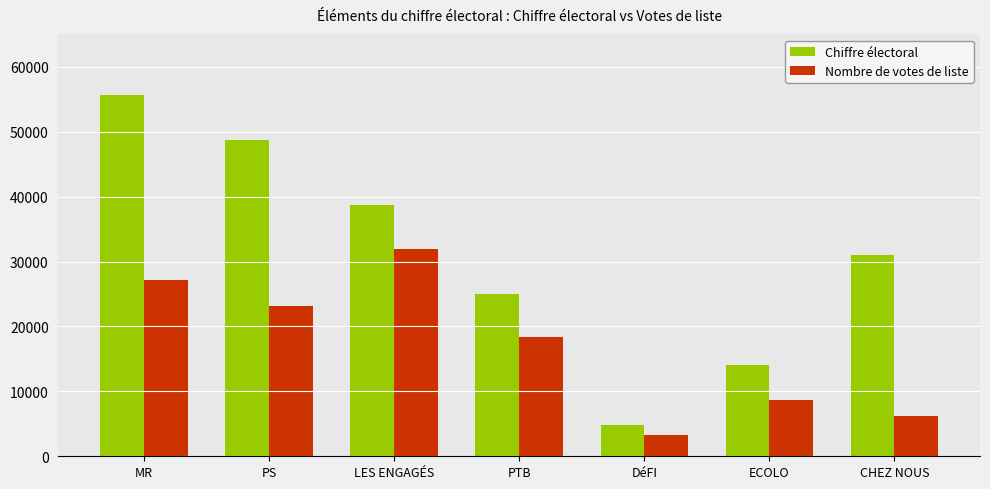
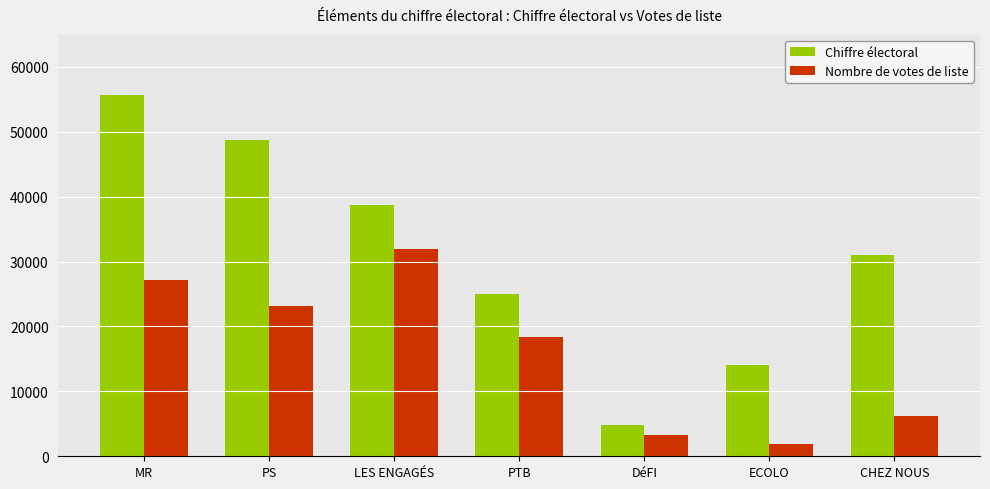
  {
    "Chiffre électoral": {
      "MR": 56000,
      "PS": 49000,
      "LES ENGAGÉS": 39000,
      "PTB": 25000,
      "DéFI": 5000,
      "ECOLO": 14000,
      "CHEZ NOUS": 31000
    },
    "Nombre de votes de liste": {
      "MR": 27000,
      "PS": 23000,
      "LES ENGAGÉS": 32000,
      "PTB": 18000,
      "DéFI": 3000,
-     "ECOLO": 9000,
+     "ECOLO": 2000,
      "CHEZ NOUS": 6000
    }
  }
